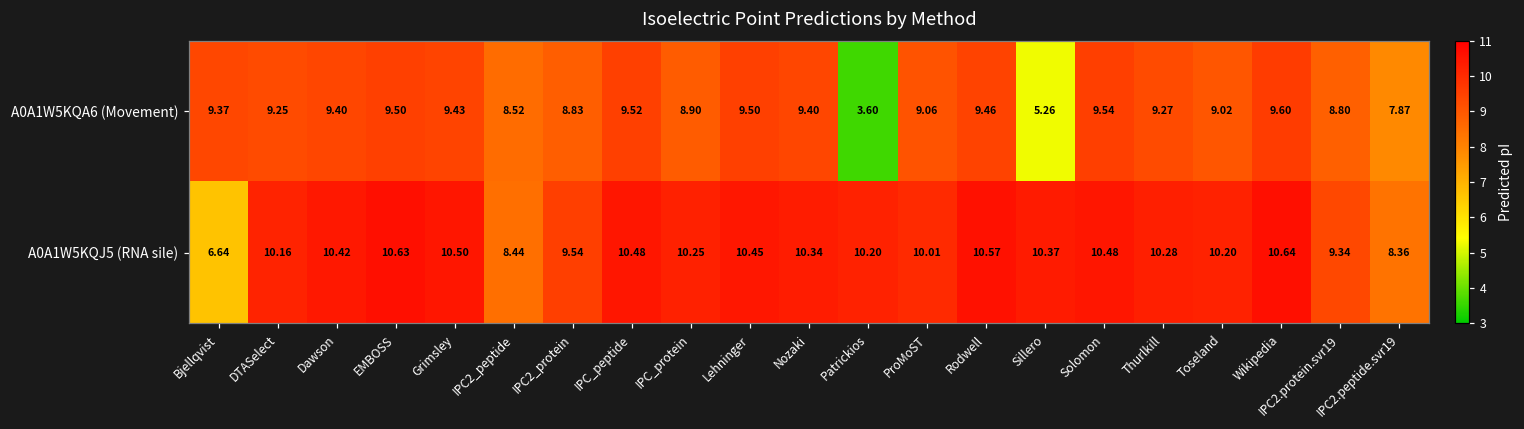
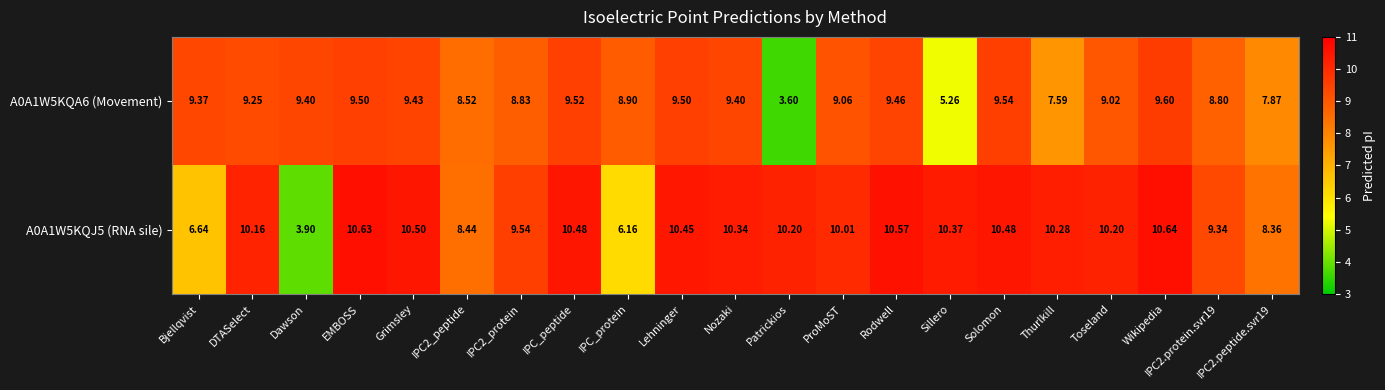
  {
    "A0A1W5KQA6 (Movement)": {
      "Bjellqvist": 9.37,
      "DTASelect": 9.25,
      "Dawson": 9.40,
      "EMBOSS": 9.50,
      "Grimsley": 9.43,
      "IPC2_peptide": 8.52,
      "IPC2_protein": 8.83,
      "IPC_peptide": 9.52,
      "IPC_protein": 8.90,
      "Lehninger": 9.50,
      "Nozaki": 9.40,
      "Patrickios": 3.60,
      "ProMoST": 9.06,
      "Rodwell": 9.46,
      "Sillero": 5.26,
      "Solomon": 9.54,
-     "Thurlkill": 9.27,
+     "Thurlkill": 7.59,
      "Toseland": 9.02,
      "Wikipedia": 9.60,
      "IPC2.protein.svr19": 8.80,
      "IPC2.peptide.svr19": 7.87
    },
    "A0A1W5KQJ5 (RNA sile)": {
      "Bjellqvist": 6.64,
      "DTASelect": 10.16,
-     "Dawson": 10.42,
+     "Dawson": 3.90,
      "EMBOSS": 10.63,
      "Grimsley": 10.50,
      "IPC2_peptide": 8.44,
      "IPC2_protein": 9.54,
      "IPC_peptide": 10.48,
-     "IPC_protein": 10.25,
+     "IPC_protein": 6.16,
      "Lehninger": 10.45,
      "Nozaki": 10.34,
      "Patrickios": 10.20,
      "ProMoST": 10.01,
      "Rodwell": 10.57,
      "Sillero": 10.37,
      "Solomon": 10.48,
      "Thurlkill": 10.28,
      "Toseland": 10.20,
      "Wikipedia": 10.64,
      "IPC2.protein.svr19": 9.34,
      "IPC2.peptide.svr19": 8.36
    }
  }
